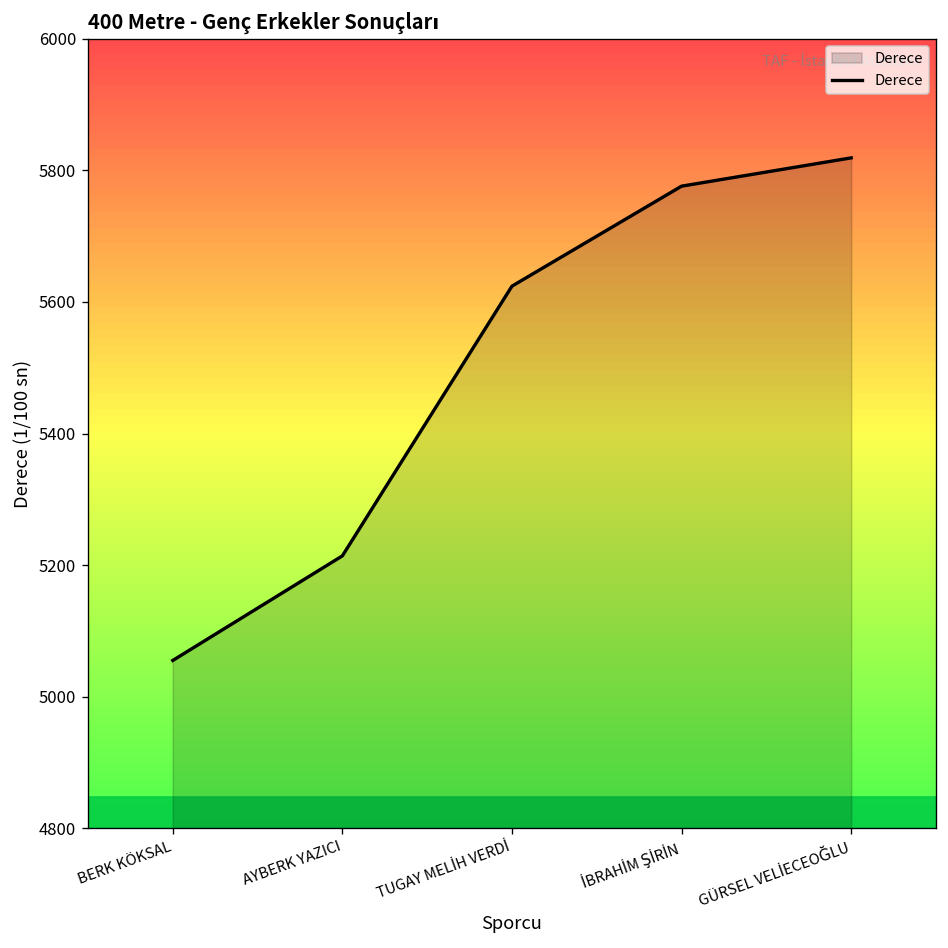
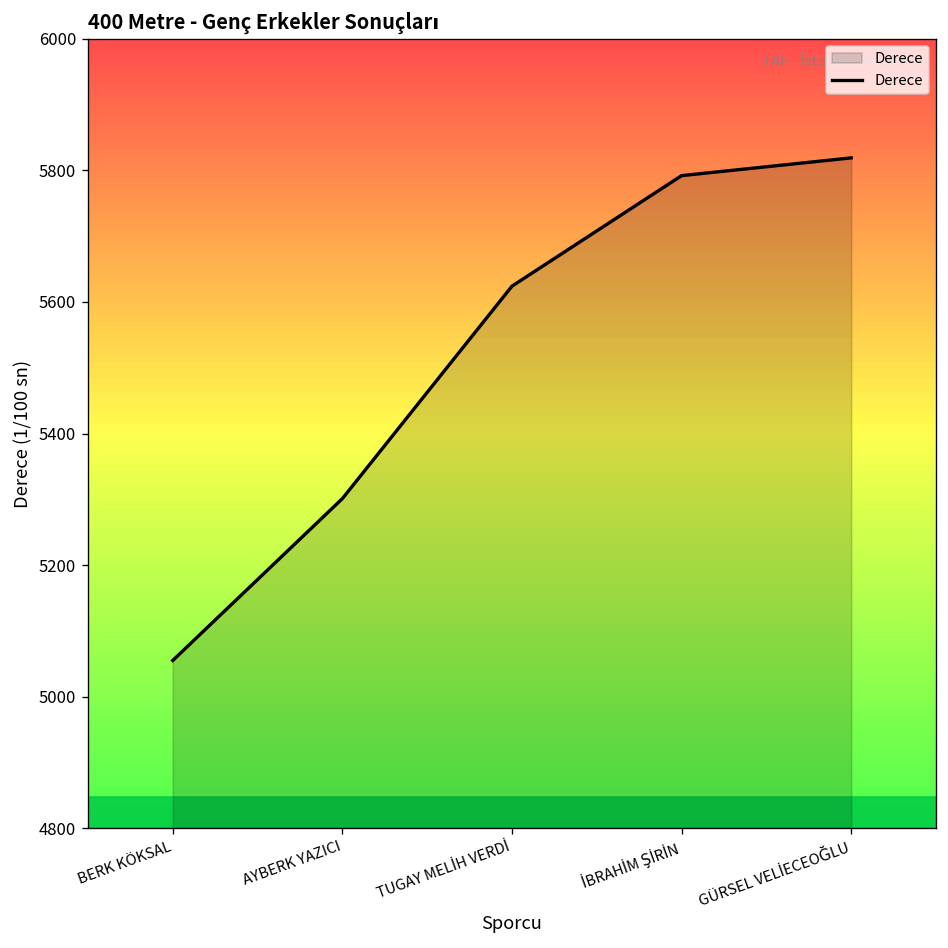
  {
    "Derece": {
      "BERK KÖKSAL": 5060,
-     "AYBERK YAZICI": 5210,
+     "AYBERK YAZICI": 5300,
      "TUGAY MELİH VERDİ": 5620,
-     "İBRAHİM ŞİRİN": 5780,
+     "İBRAHİM ŞİRİN": 5790,
      "GÜRSEL VELİECEOĞLU": 5820
    }
  }
